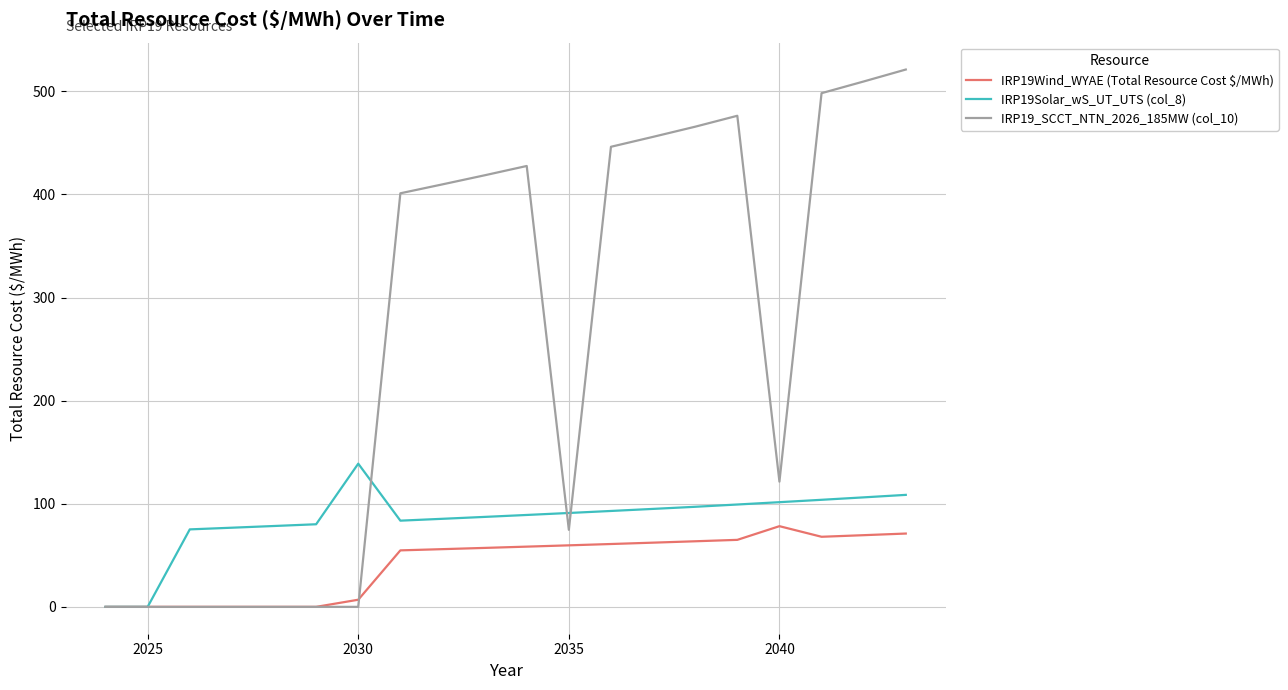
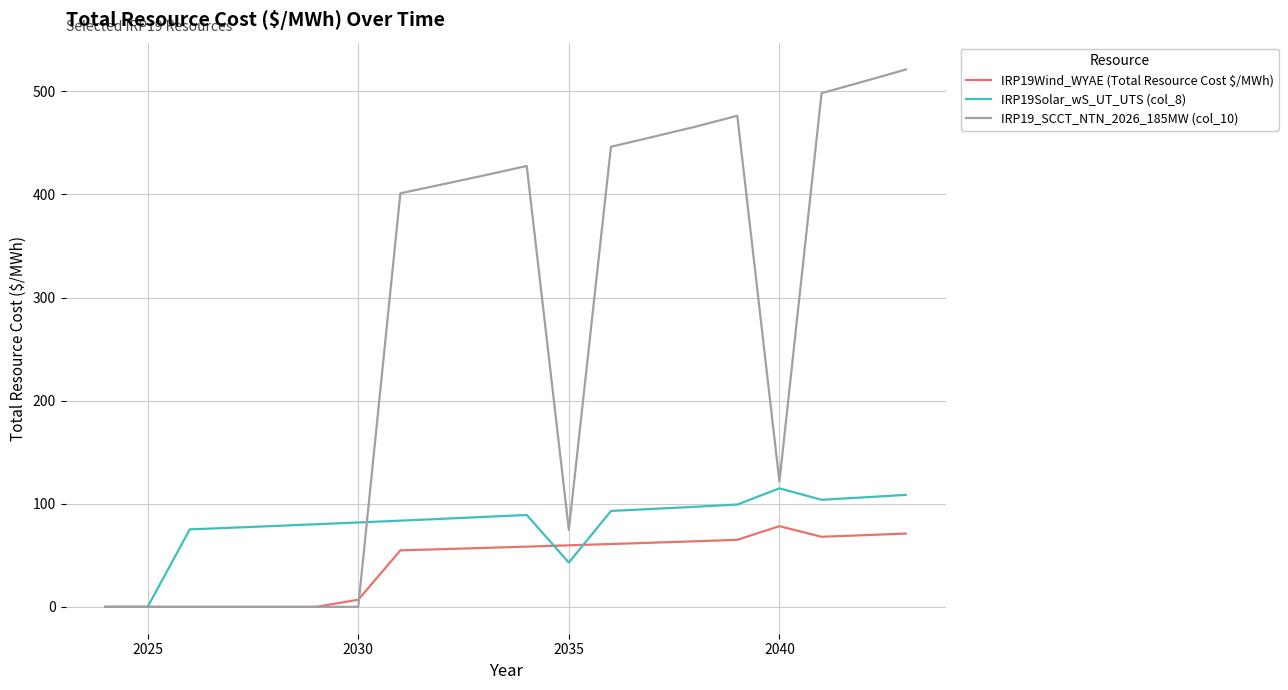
  {
    "IRP19Wind_WYAE (Total Resource Cost $/MWh)": {
      "2030": 7,
      "2035": 60,
      "2040": 78
    },
    "IRP19Solar_wS_UT_UTS (col_8)": {
-     "2030": 139,
-     "2035": 91,
-     "2040": 102
+     "2030": 82,
+     "2035": 43,
+     "2040": 115
    },
    "IRP19_SCCT_NTN_2026_185MW (col_10)": {
      "2030": 0,
      "2035": 75,
      "2040": 121
    }
  }
